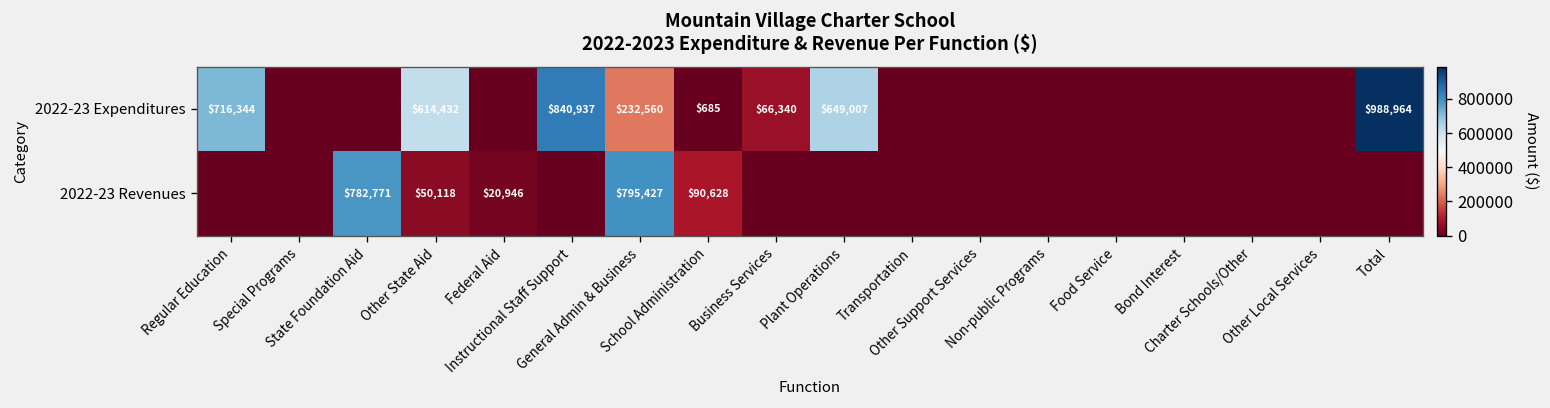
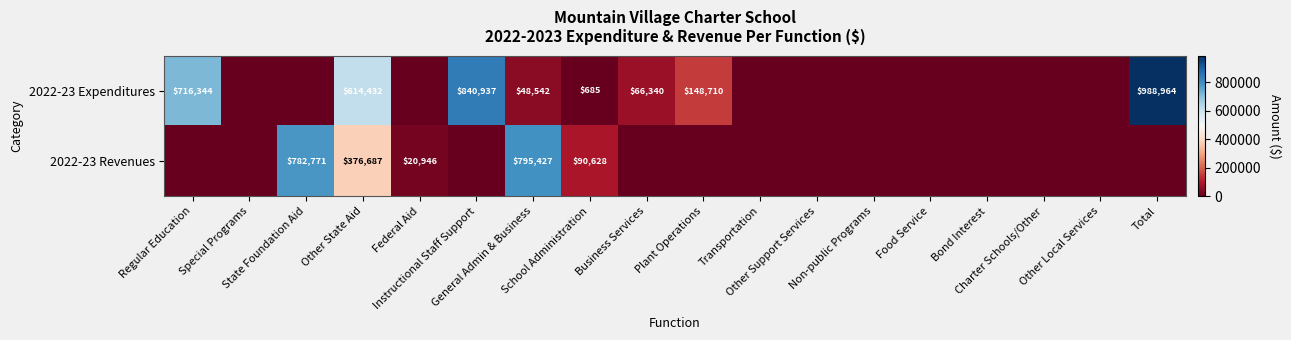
  {
    "2022-23 Expenditures": {
      "Regular Education": "$716,344",
      "Other State Aid": "$614,432",
      "Instructional Staff Support": "$840,937",
-     "General Admin & Business": "$232,560",
+     "General Admin & Business": "$48,542",
      "School Administration": "$685",
      "Business Services": "$66,340",
-     "Plant Operations": "$649,007",
+     "Plant Operations": "$148,710",
      "Total": "$988,964"
    },
    "2022-23 Revenues": {
      "State Foundation Aid": "$782,771",
-     "Other State Aid": "$50,118",
+     "Other State Aid": "$376,687",
      "Federal Aid": "$20,946",
      "General Admin & Business": "$795,427",
      "School Administration": "$90,628"
    }
  }
